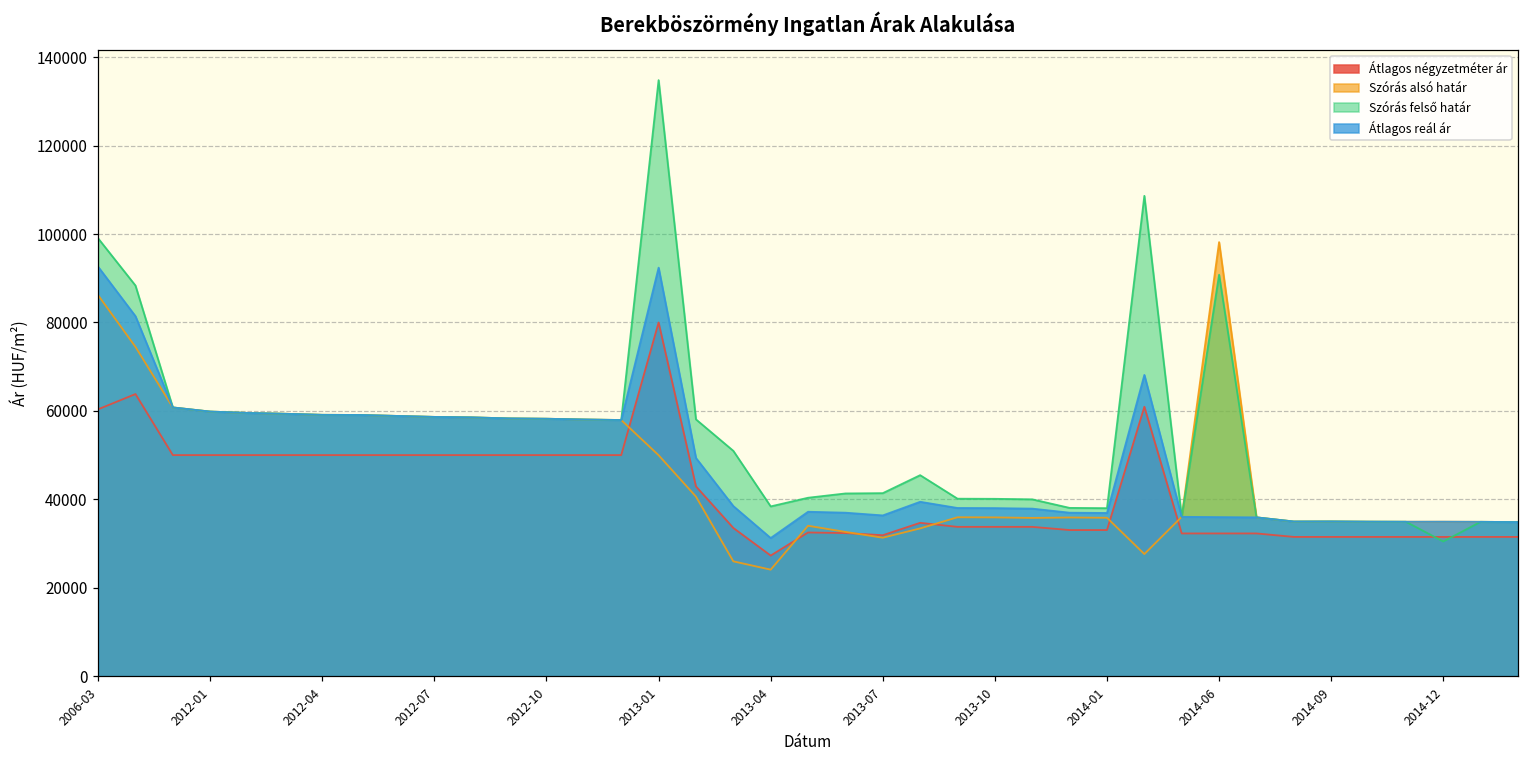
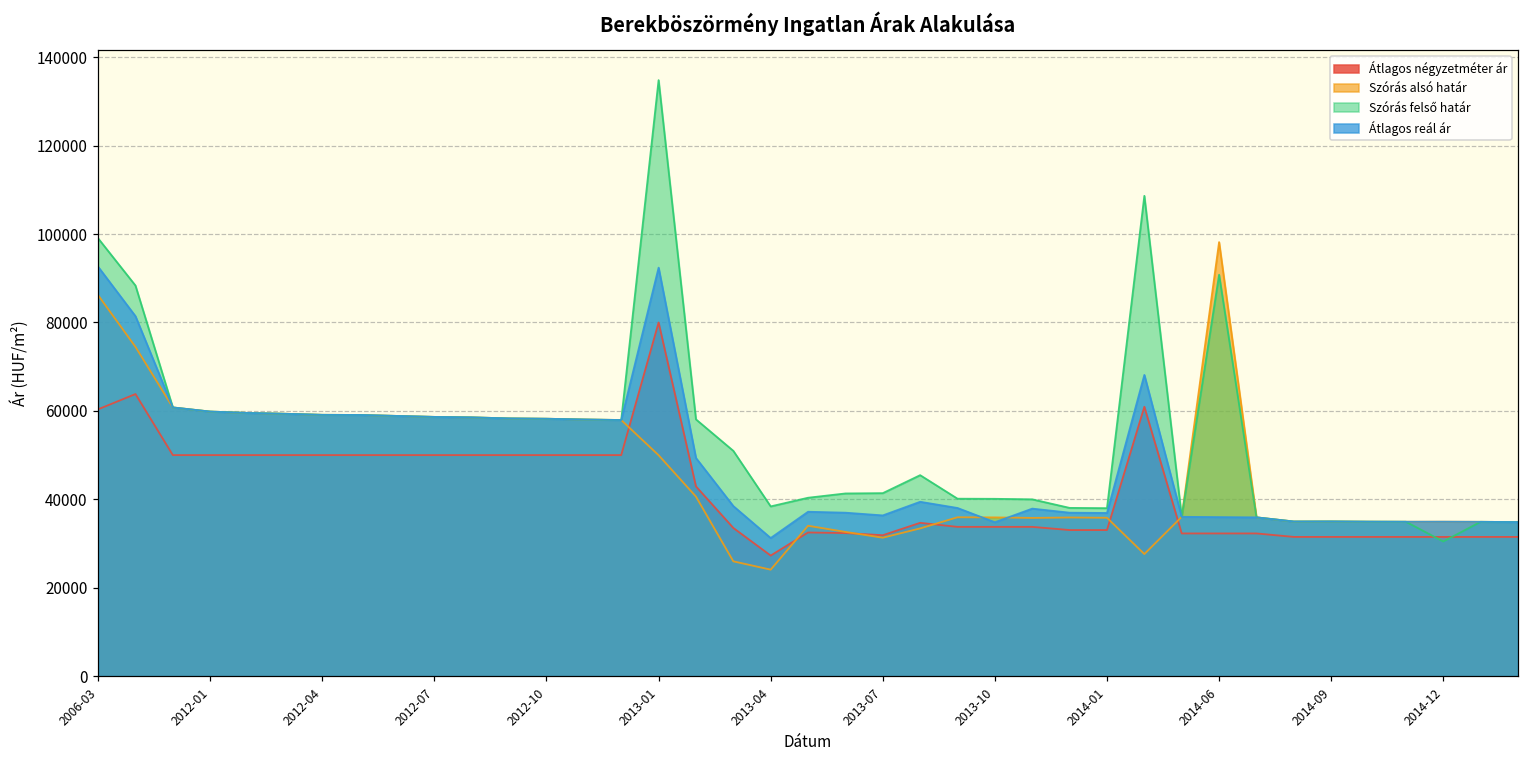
  {
    "Átlagos négyzetméter ár": {
      "2006-03": 60000,
      "2012-01": 50000,
      "2012-04": 50000,
      "2012-07": 50000,
      "2012-10": 50000,
      "2013-01": 80000,
      "2013-04": 27000,
      "2013-10": 34000,
      "2014-01": 33000,
      "2014-06": 32000,
      "2014-09": 31000,
      "2014-12": 31000
    },
    "Szórás alsó határ": {
      "2006-03": 86000,
      "2013-01": 50000,
      "2013-04": 24000,
      "2013-10": 36000,
      "2014-01": 36000,
      "2014-06": 98000
    },
    "Szórás felső határ": {
      "2006-03": 99000,
      "2013-01": 135000,
      "2013-04": 38000,
      "2013-07": 41000,
      "2013-10": 40000,
      "2014-01": 38000,
      "2014-06": 91000,
      "2014-12": 30000
    },
    "Átlagos reál ár": {
      "2006-03": 93000,
      "2013-01": 92000,
      "2013-04": 31000,
      "2013-07": 36000,
-     "2013-10": 38000,
+     "2013-10": 35000,
      "2014-01": 37000,
      "2014-06": 36000
    }
  }
